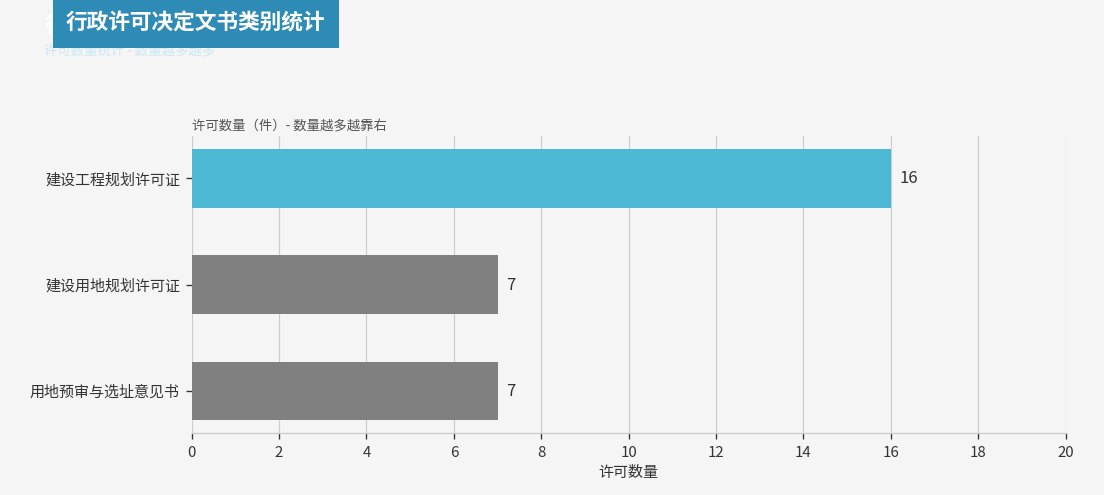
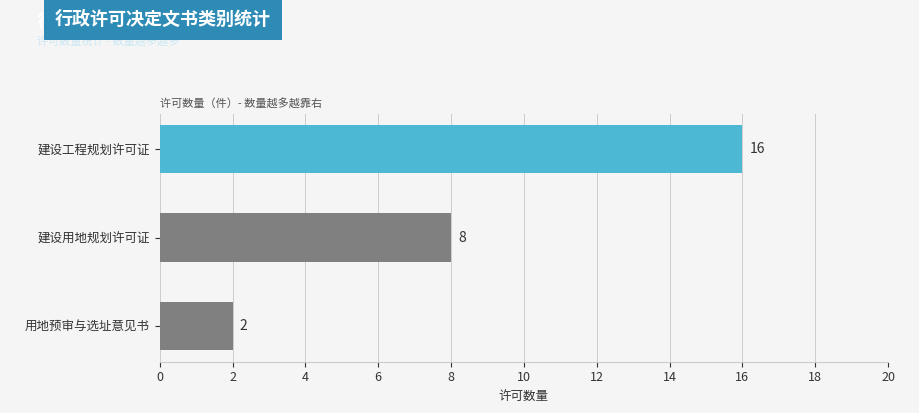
  {
    "建设工程规划许可证": 16,
-   "建设用地规划许可证": 7,
-   "用地预审与选址意见书": 7
+   "建设用地规划许可证": 8,
+   "用地预审与选址意见书": 2
  }
